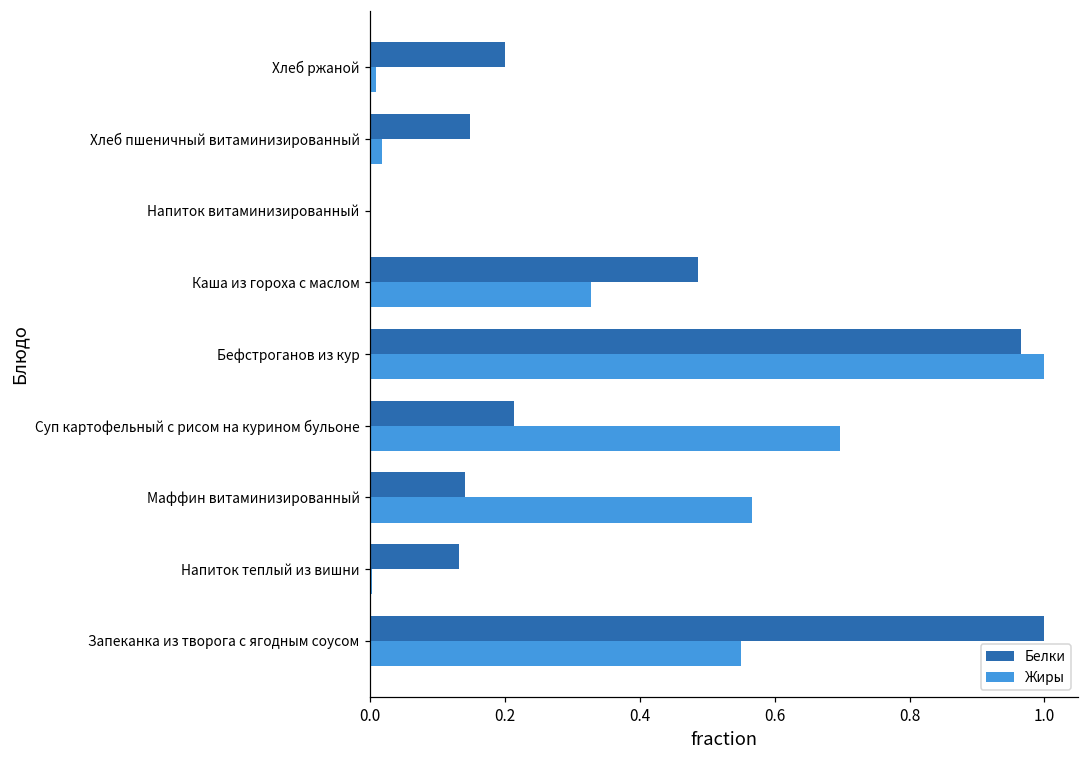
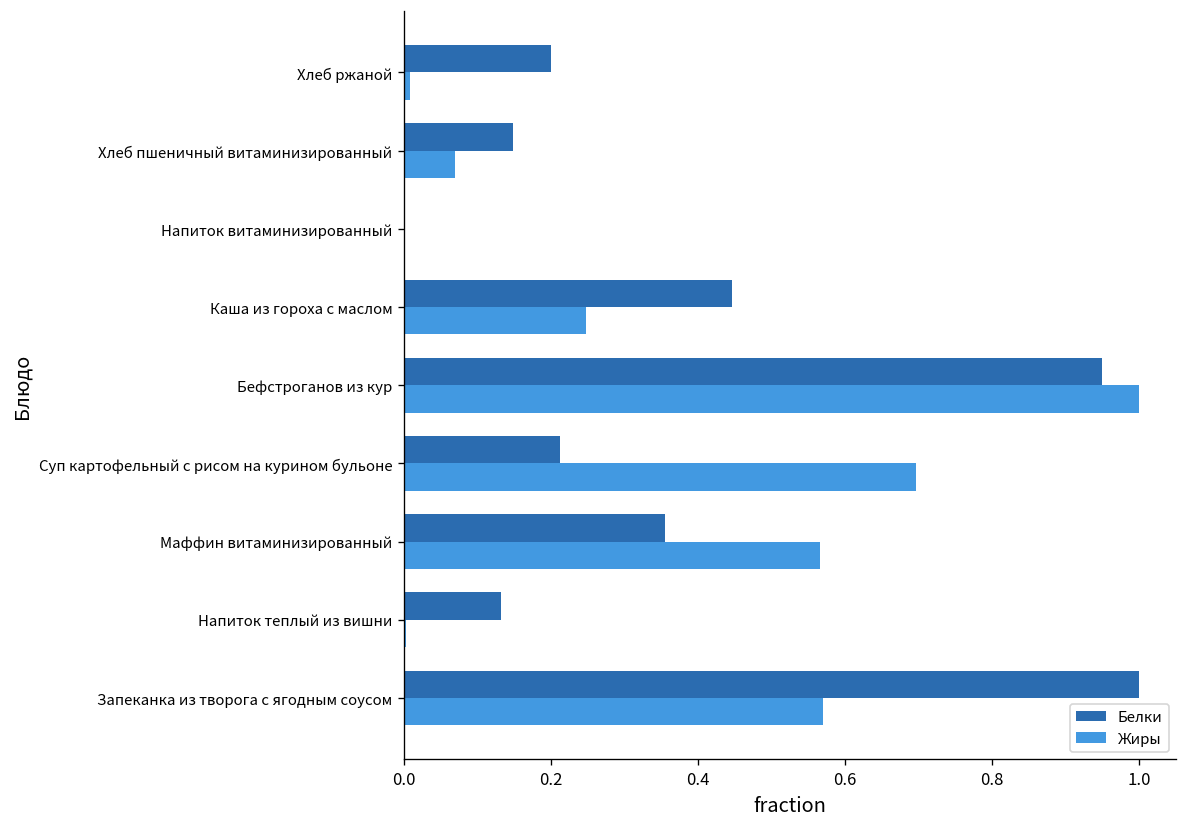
  {
    "Белки": {
      "Хлеб ржаной": 0.20,
      "Хлеб пшеничный витаминизированный": 0.15,
      "Напиток витаминизированный": 0.00,
-     "Каша из гороха с маслом": 0.49,
-     "Бефстроганов из кур": 0.97,
+     "Каша из гороха с маслом": 0.45,
+     "Бефстроганов из кур": 0.95,
      "Суп картофельный с рисом на курином бульоне": 0.21,
-     "Маффин витаминизированный": 0.14,
+     "Маффин витаминизированный": 0.35,
      "Напиток теплый из вишни": 0.13,
      "Запеканка из творога с ягодным соусом": 1.00
    },
    "Жиры": {
      "Хлеб ржаной": 0.01,
-     "Хлеб пшеничный витаминизированный": 0.02,
+     "Хлеб пшеничный витаминизированный": 0.07,
      "Напиток витаминизированный": 0.00,
-     "Каша из гороха с маслом": 0.33,
+     "Каша из гороха с маслом": 0.25,
      "Бефстроганов из кур": 1.00,
      "Суп картофельный с рисом на курином бульоне": 0.70,
      "Маффин витаминизированный": 0.57,
-     "Запеканка из творога с ягодным соусом": 0.55
+     "Запеканка из творога с ягодным соусом": 0.57
    }
  }
